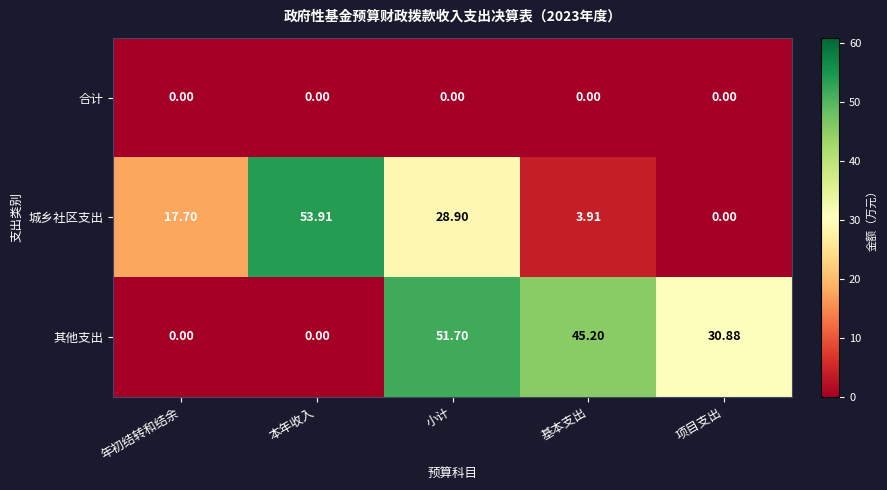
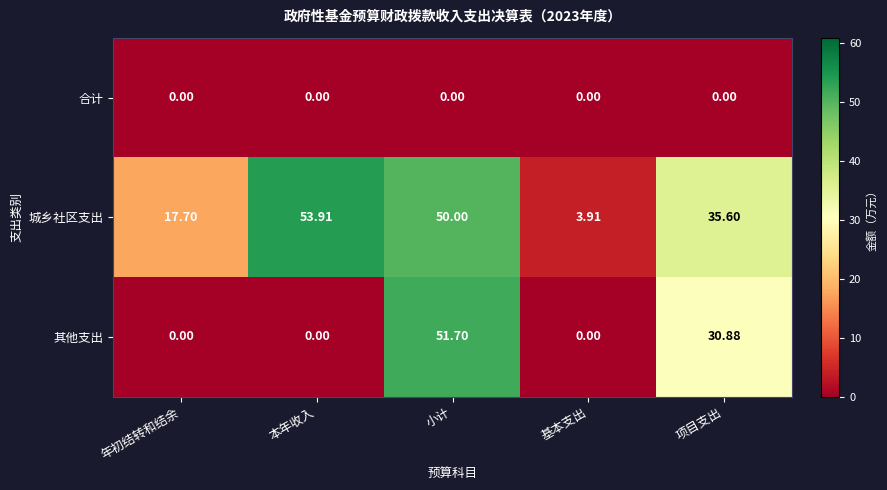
  {
    "合计": {
      "年初结转和结余": 0.00,
      "本年收入": 0.00,
      "小计": 0.00,
      "基本支出": 0.00,
      "项目支出": 0.00
    },
    "城乡社区支出": {
      "年初结转和结余": 17.70,
      "本年收入": 53.91,
-     "小计": 28.90,
+     "小计": 50.00,
      "基本支出": 3.91,
-     "项目支出": 0.00
+     "项目支出": 35.60
    },
    "其他支出": {
      "年初结转和结余": 0.00,
      "本年收入": 0.00,
      "小计": 51.70,
-     "基本支出": 45.20,
+     "基本支出": 0.00,
      "项目支出": 30.88
    }
  }
